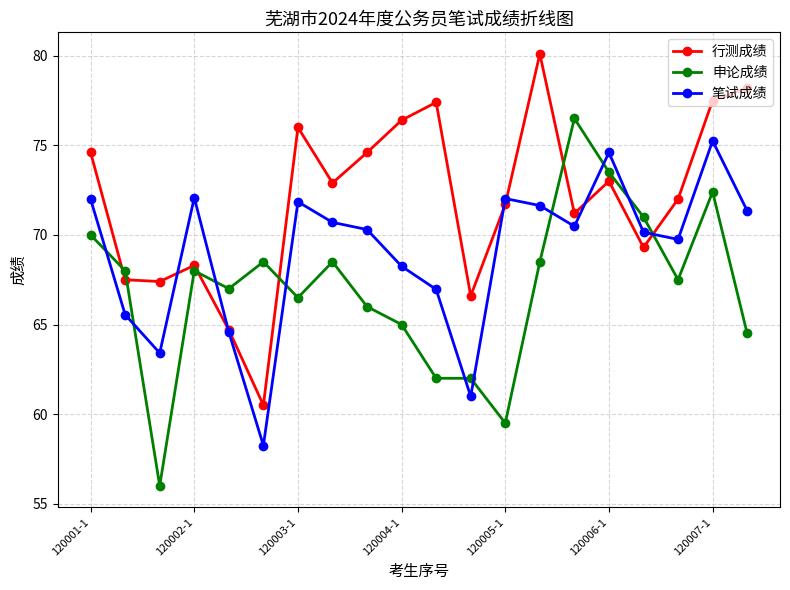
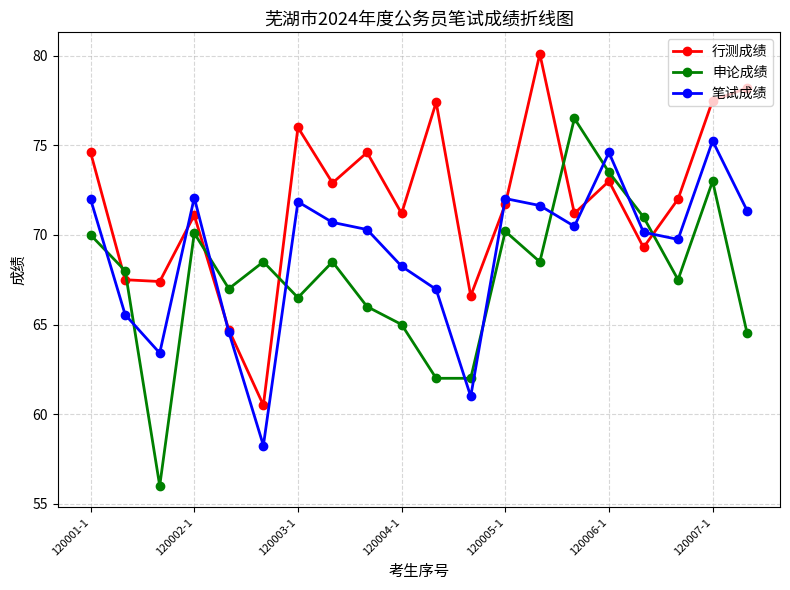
  {
    "行测成绩": {
      "120001-1": 74.6,
-     "120002-1": 68.3,
+     "120002-1": 71.1,
      "120003-1": 76.0,
-     "120004-1": 76.4,
+     "120004-1": 71.2,
      "120005-1": 71.7,
      "120006-1": 73.0
    },
    "申论成绩": {
      "120001-1": 70.0,
-     "120002-1": 68.0,
+     "120002-1": 70.1,
      "120003-1": 66.5,
      "120004-1": 65.0,
-     "120005-1": 59.5,
+     "120005-1": 70.2,
      "120006-1": 73.5,
-     "120007-1": 72.4
+     "120007-1": 73.0
    },
    "笔试成绩": {
      "120001-1": 72.0,
      "120002-1": 72.1,
      "120003-1": 71.9,
      "120004-1": 68.3,
      "120005-1": 72.0,
      "120006-1": 74.6,
      "120007-1": 75.3
    }
  }
